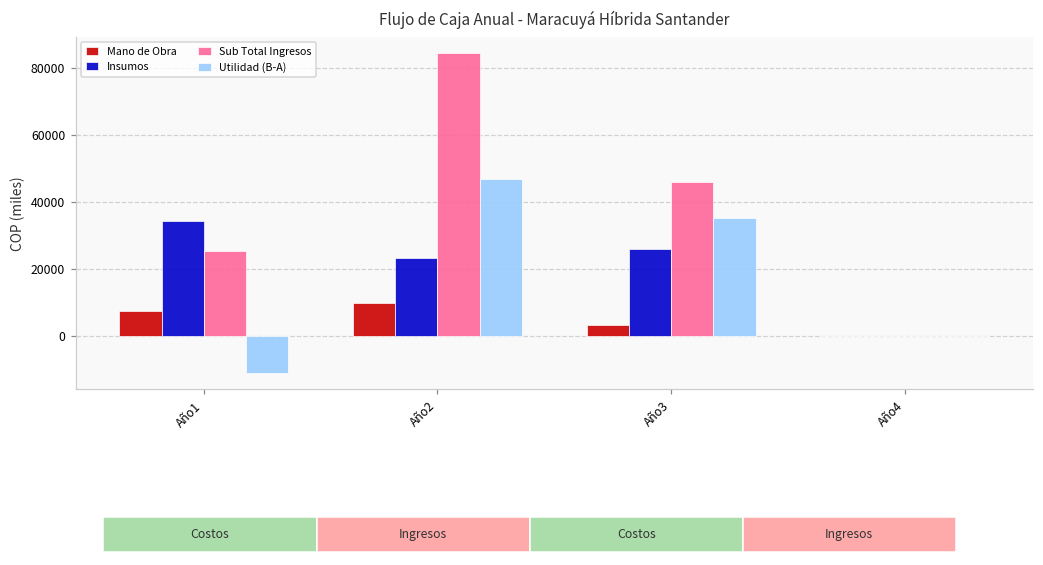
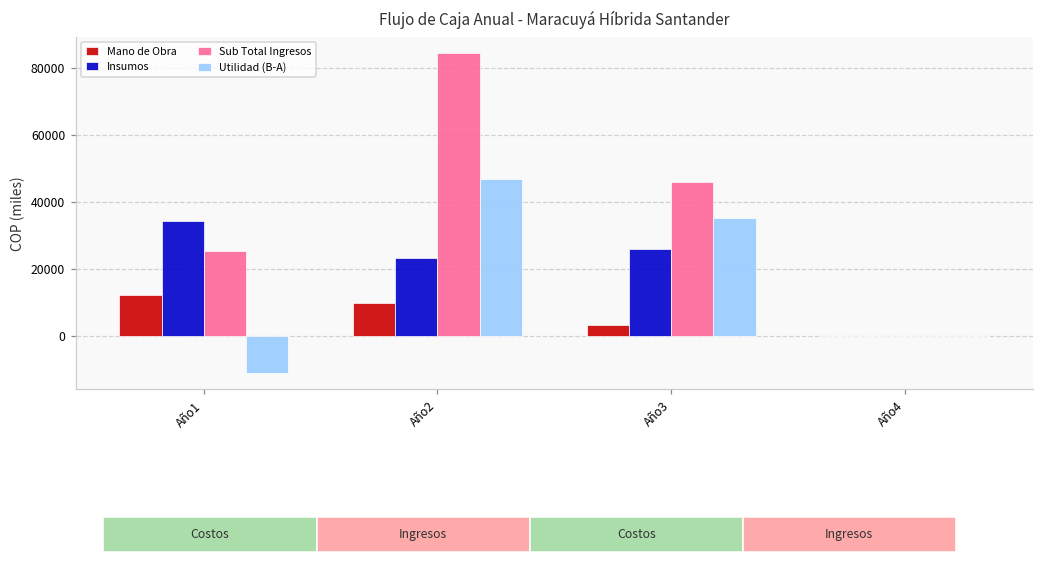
  {
    "Mano de Obra": {
-     "Año1": 7000,
+     "Año1": 12000,
      "Año2": 10000,
      "Año3": 3000,
      "Año4": 0
    },
    "Insumos": {
      "Año1": 34000,
      "Año2": 23000,
      "Año3": 26000,
      "Año4": 0
    },
    "Sub Total Ingresos": {
      "Año1": 25000,
      "Año2": 84000,
      "Año3": 46000,
      "Año4": 0
    },
    "Utilidad (B-A)": {
      "Año1": -11000,
      "Año2": 47000,
      "Año3": 35000,
      "Año4": 0
    }
  }
